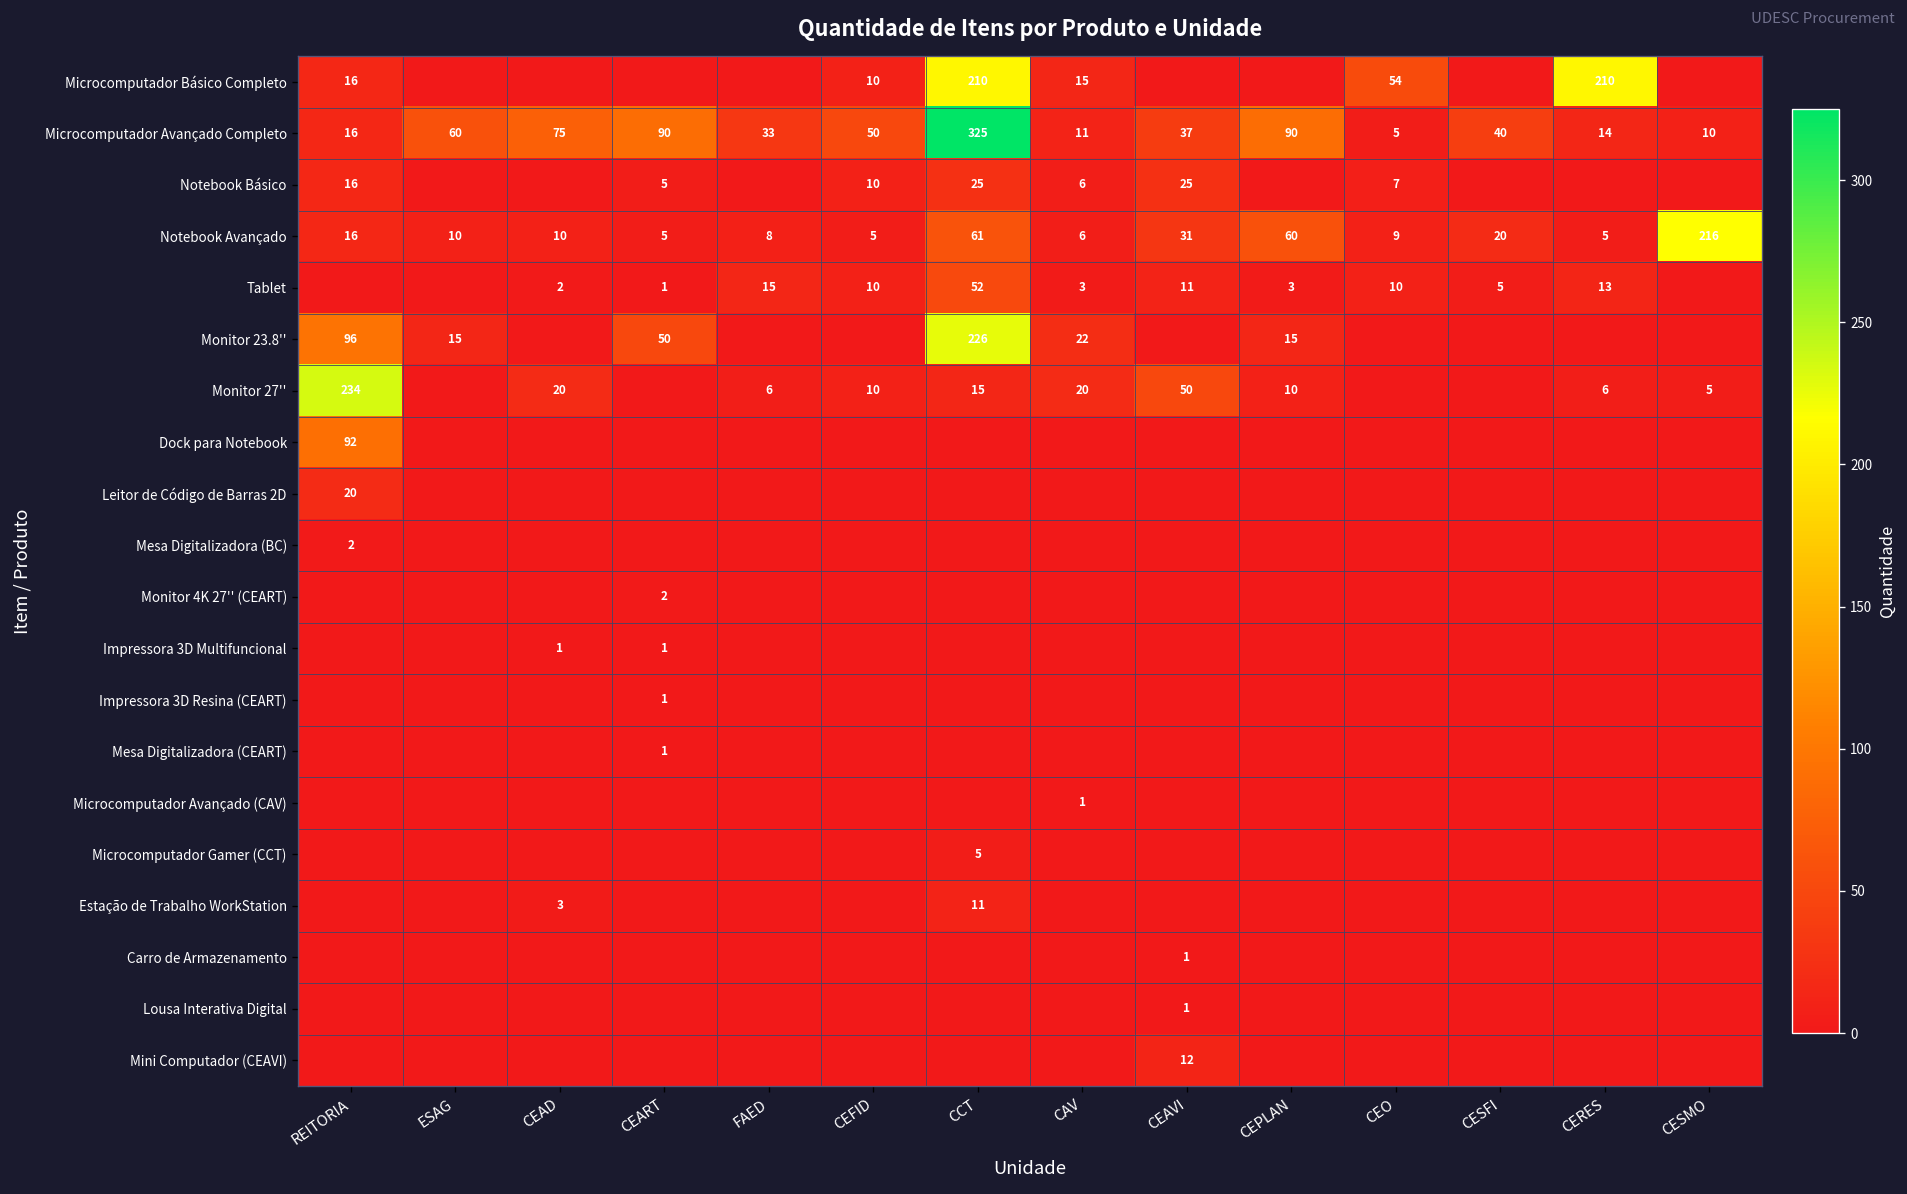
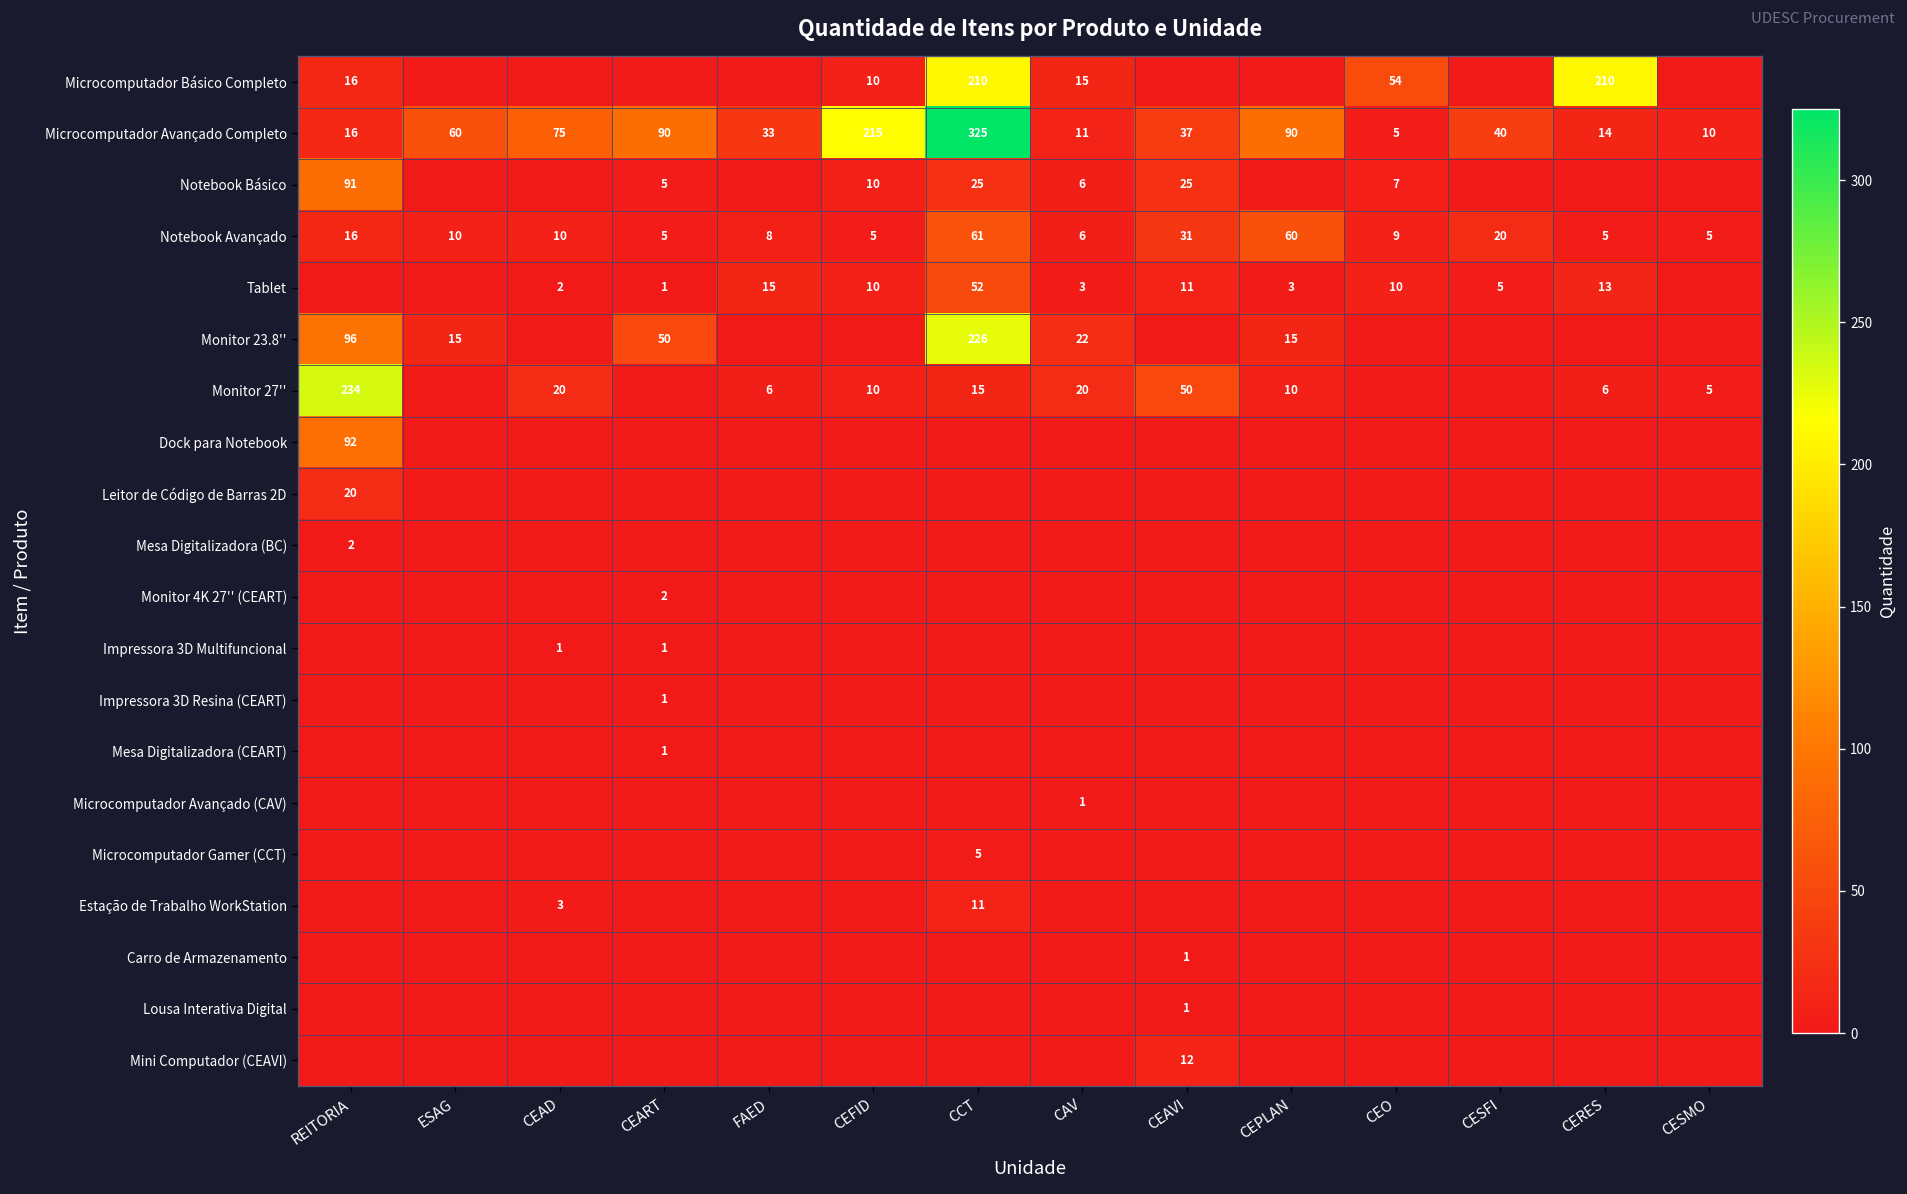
  {
    "Microcomputador Básico Completo": {
      "REITORIA": 16,
      "CEFID": 10,
      "CCT": 210,
      "CAV": 15,
      "CEO": 54,
      "CERES": 210
    },
    "Microcomputador Avançado Completo": {
      "REITORIA": 16,
      "ESAG": 60,
      "CEAD": 75,
      "CEART": 90,
      "FAED": 33,
-     "CEFID": 50,
+     "CEFID": 215,
      "CCT": 325,
      "CAV": 11,
      "CEAVI": 37,
      "CEPLAN": 90,
      "CEO": 5,
      "CESFI": 40,
      "CERES": 14,
      "CESMO": 10
    },
    "Notebook Básico": {
-     "REITORIA": 16,
+     "REITORIA": 91,
      "CEART": 5,
      "CEFID": 10,
      "CCT": 25,
      "CAV": 6,
      "CEAVI": 25,
      "CEO": 7
    },
    "Notebook Avançado": {
      "REITORIA": 16,
      "ESAG": 10,
      "CEAD": 10,
      "CEART": 5,
      "FAED": 8,
      "CEFID": 5,
      "CCT": 61,
      "CAV": 6,
      "CEAVI": 31,
      "CEPLAN": 60,
      "CEO": 9,
      "CESFI": 20,
      "CERES": 5,
-     "CESMO": 216
+     "CESMO": 5
    },
    "Tablet": {
      "CEAD": 2,
      "CEART": 1,
      "FAED": 15,
      "CEFID": 10,
      "CCT": 52,
      "CAV": 3,
      "CEAVI": 11,
      "CEPLAN": 3,
      "CEO": 10,
      "CESFI": 5,
      "CERES": 13
    },
    "Monitor 23.8''": {
      "REITORIA": 96,
      "ESAG": 15,
      "CEART": 50,
      "CCT": 226,
      "CAV": 22,
      "CEPLAN": 15
    },
    "Monitor 27''": {
      "REITORIA": 234,
      "CEAD": 20,
      "FAED": 6,
      "CEFID": 10,
      "CCT": 15,
      "CAV": 20,
      "CEAVI": 50,
      "CEPLAN": 10,
      "CERES": 6,
      "CESMO": 5
    },
    "Dock para Notebook": {
      "REITORIA": 92
    },
    "Leitor de Código de Barras 2D": {
      "REITORIA": 20
    },
    "Mesa Digitalizadora (BC)": {
      "REITORIA": 2
    },
    "Monitor 4K 27'' (CEART)": {
      "CEART": 2
    },
    "Impressora 3D Multifuncional": {
      "CEAD": 1,
      "CEART": 1
    },
    "Impressora 3D Resina (CEART)": {
      "CEART": 1
    },
    "Mesa Digitalizadora (CEART)": {
      "CEART": 1
    },
    "Microcomputador Avançado (CAV)": {
      "CAV": 1
    },
    "Microcomputador Gamer (CCT)": {
      "CCT": 5
    },
    "Estação de Trabalho WorkStation": {
      "CEAD": 3,
      "CCT": 11
    },
    "Carro de Armazenamento": {
      "CEAVI": 1
    },
    "Lousa Interativa Digital": {
      "CEAVI": 1
    },
    "Mini Computador (CEAVI)": {
      "CEAVI": 12
    }
  }
